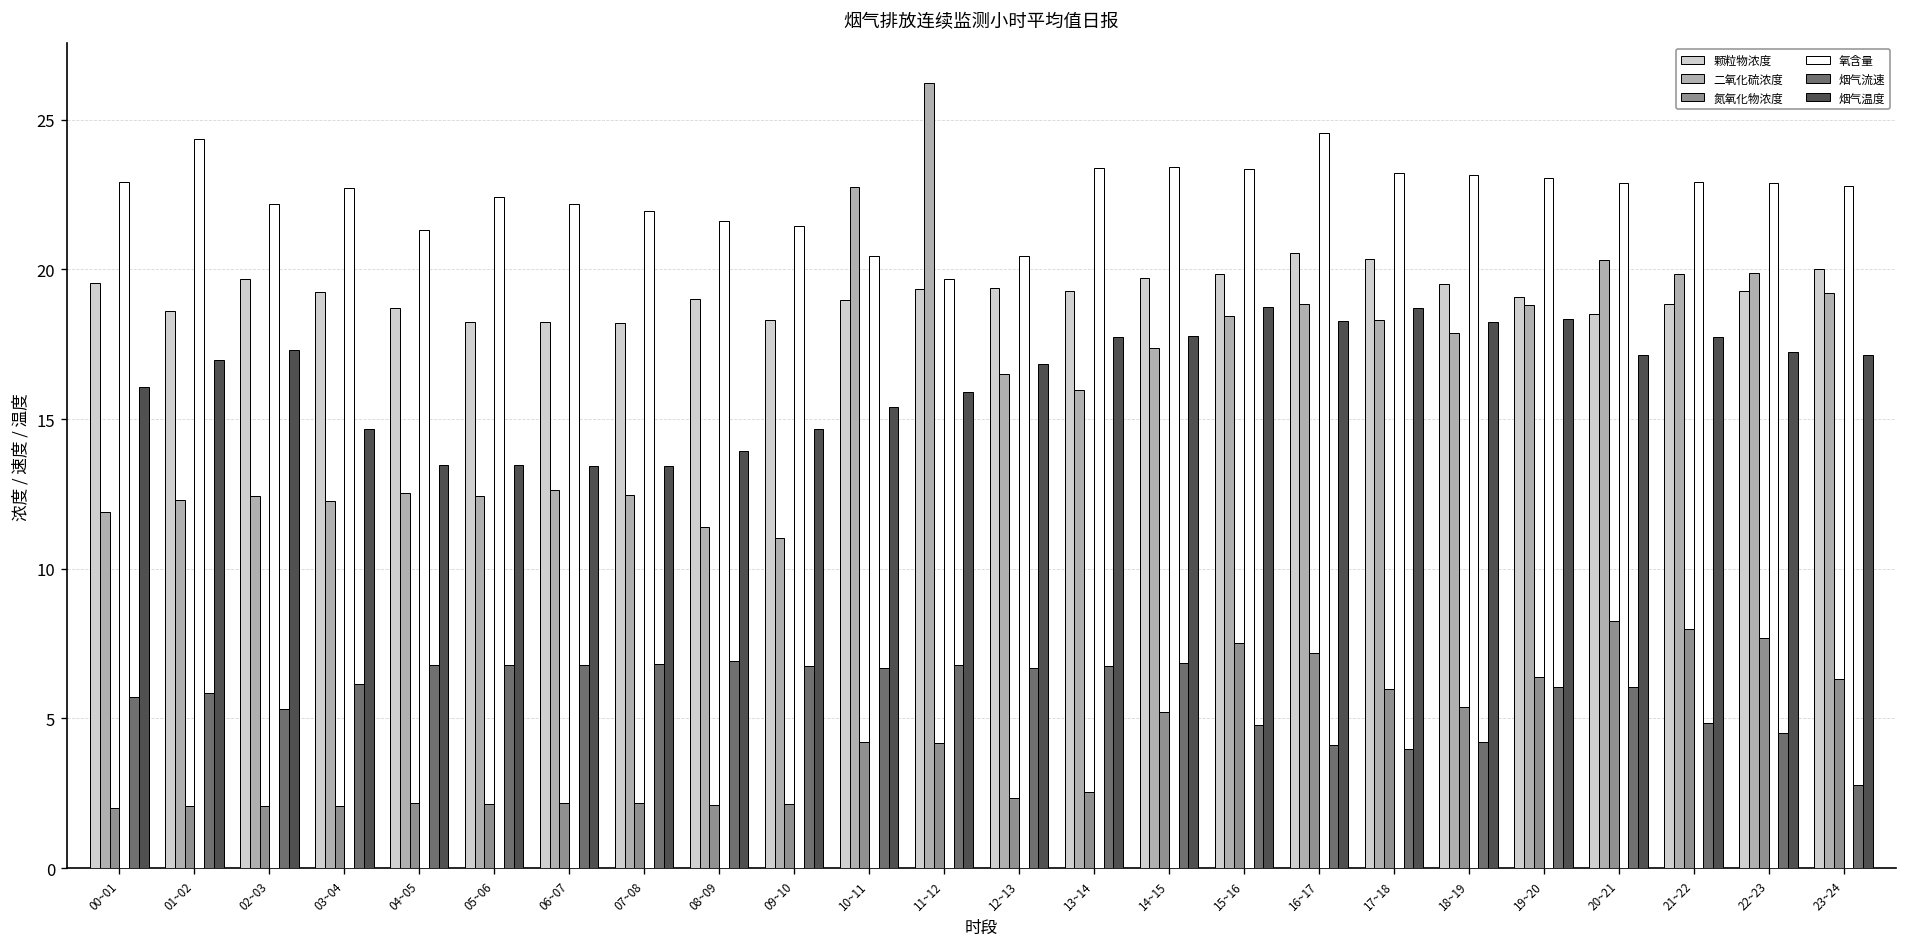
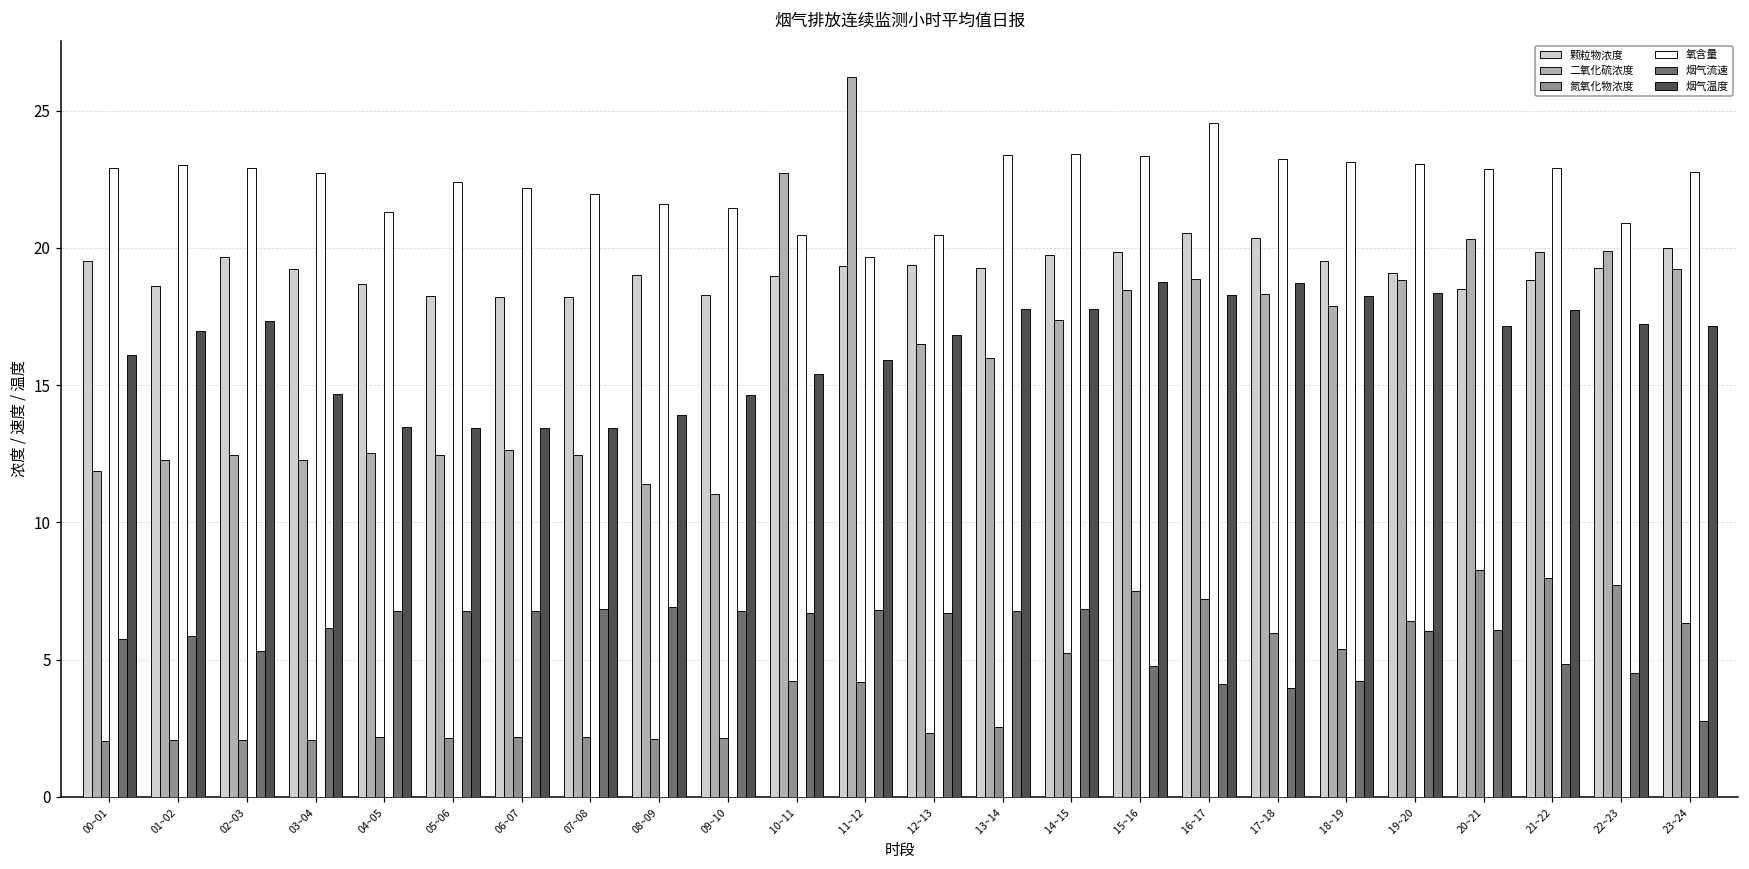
  {
    "氧含量": {
      "00~01": 22.9,
-     "01~02": 24.3,
-     "02~03": 22.2,
+     "01~02": 23.0,
+     "02~03": 22.9,
      "03~04": 22.7,
      "04~05": 21.3,
      "05~06": 22.4,
      "06~07": 22.2,
      "07~08": 22.0,
      "08~09": 21.6,
      "09~10": 21.5,
      "10~11": 20.5,
      "11~12": 19.7,
      "12~13": 20.5,
      "13~14": 23.4,
      "14~15": 23.4,
      "15~16": 23.4,
      "16~17": 24.6,
      "17~18": 23.2,
      "18~19": 23.1,
      "19~20": 23.0,
      "20~21": 22.9,
      "21~22": 22.9,
-     "22~23": 22.9,
+     "22~23": 20.9,
      "23~24": 22.8
    }
  }
